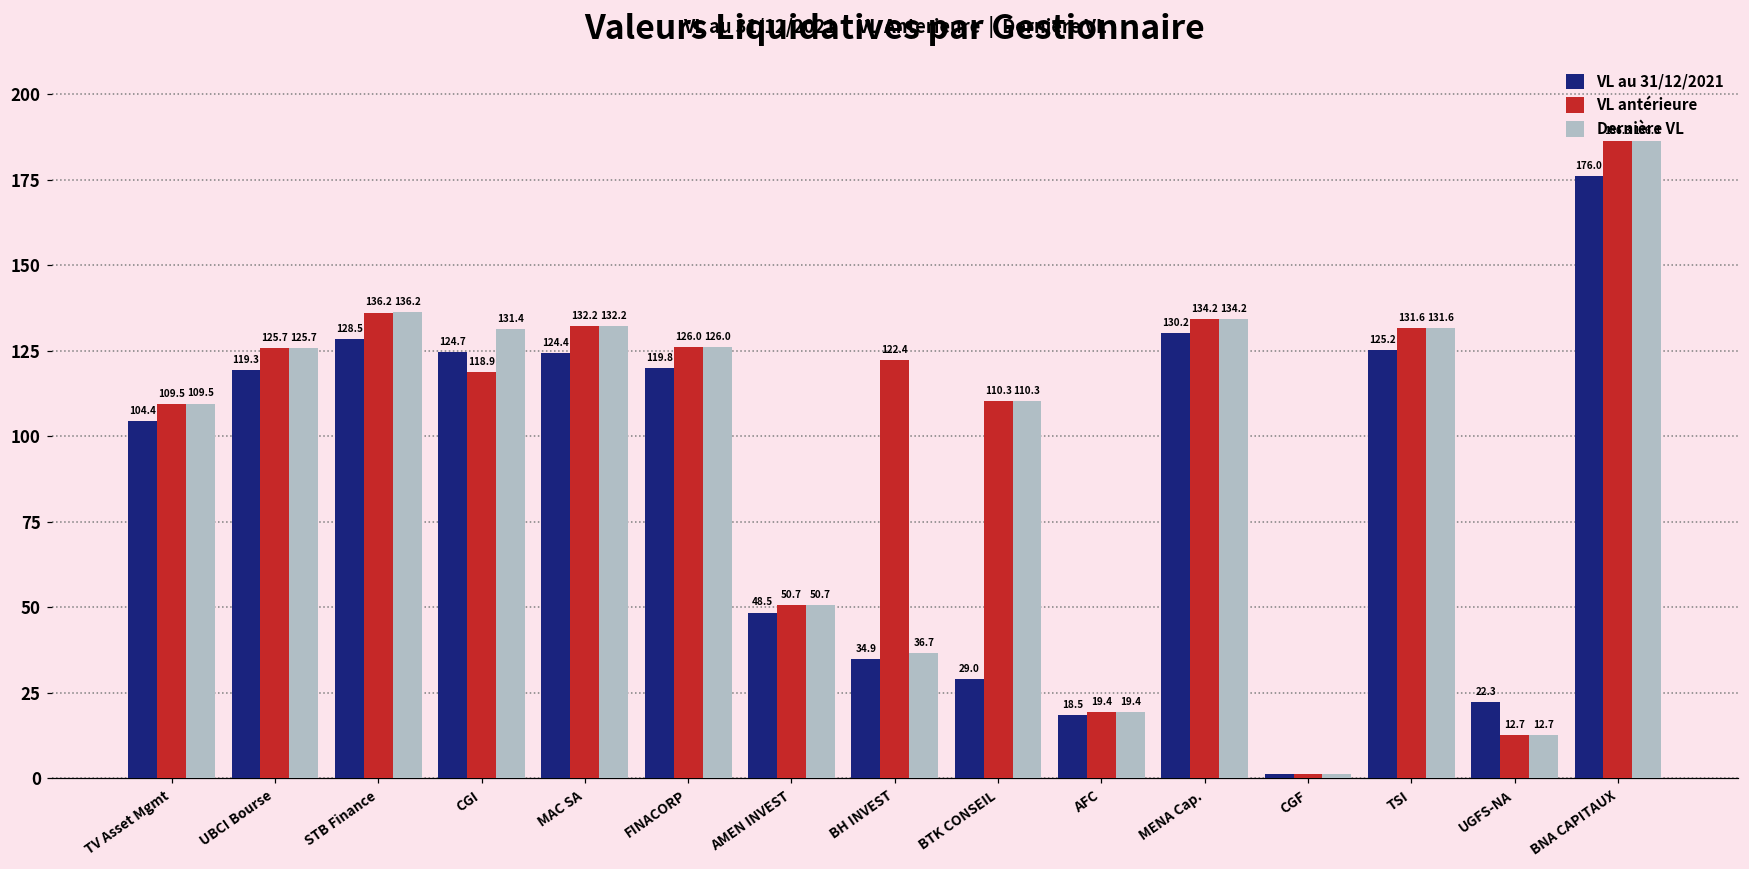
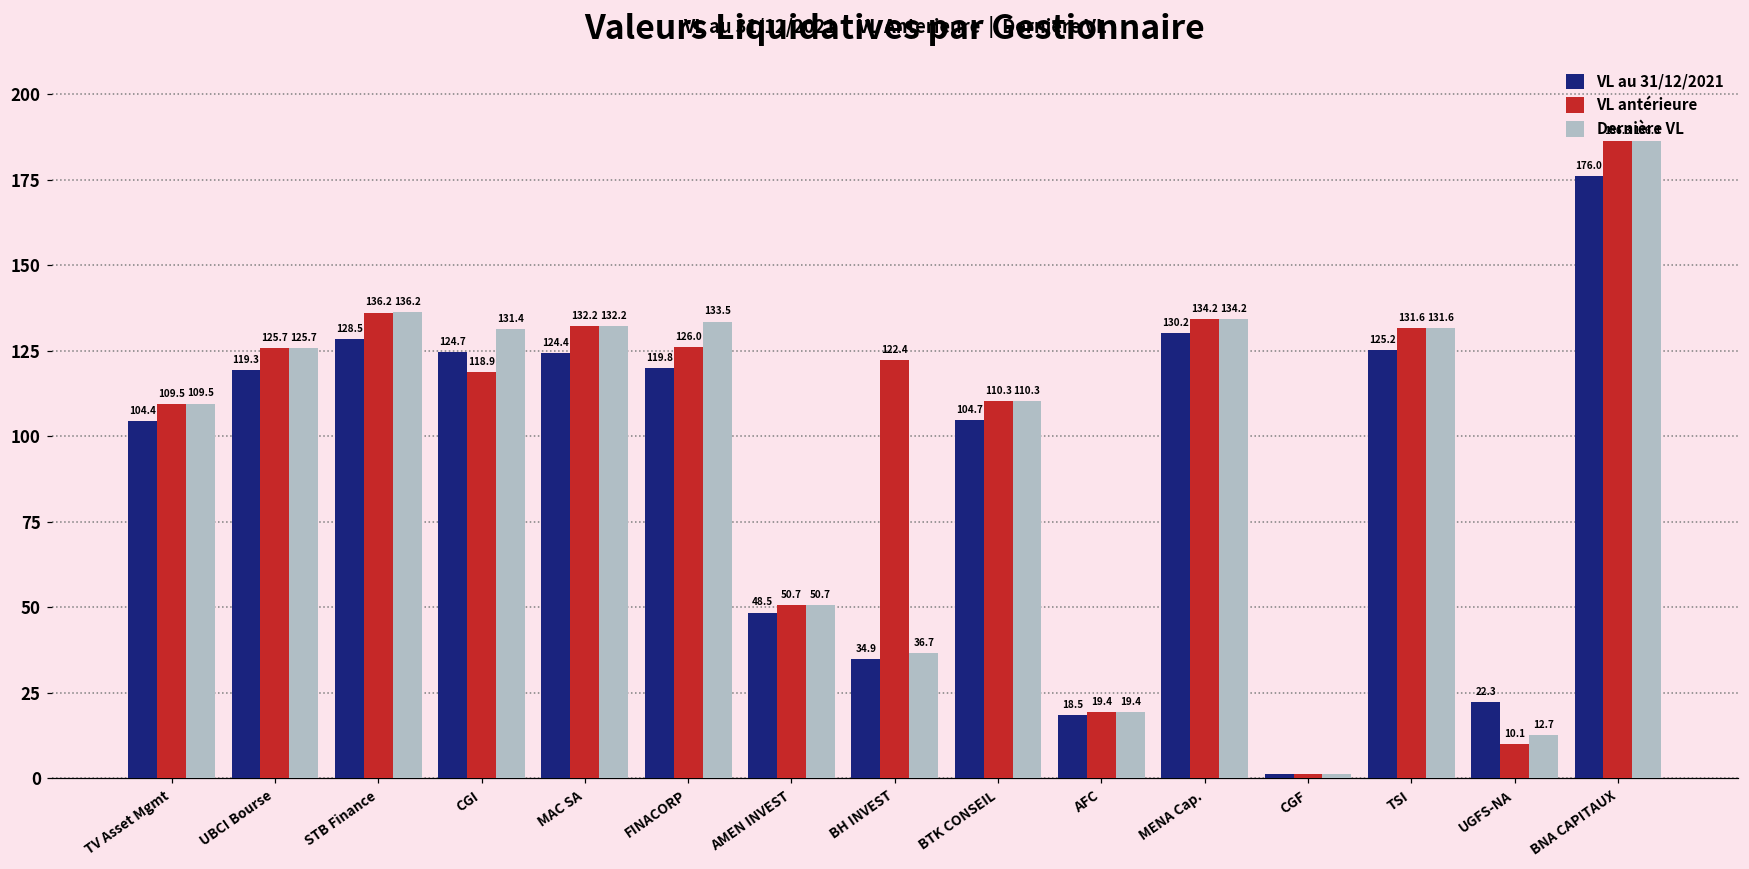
  {
    "VL au 31/12/2021": {
      "TV Asset Mgmt": 104.4,
      "UBCI Bourse": 119.3,
      "STB Finance": 128.5,
      "CGI": 124.7,
      "MAC SA": 124.4,
      "FINACORP": 119.8,
      "AMEN INVEST": 48.5,
      "BH INVEST": 34.9,
-     "BTK CONSEIL": 29.0,
+     "BTK CONSEIL": 104.7,
      "AFC": 18.5,
      "MENA Cap.": 130.2,
      "TSI": 125.2,
      "UGFS-NA": 22.3,
      "BNA CAPITAUX": 176.0
    },
    "VL antérieure": {
      "TV Asset Mgmt": 109.5,
      "UBCI Bourse": 125.7,
      "STB Finance": 136.2,
      "CGI": 118.9,
      "MAC SA": 132.2,
      "FINACORP": 126.0,
      "AMEN INVEST": 50.7,
      "BH INVEST": 122.4,
      "BTK CONSEIL": 110.3,
      "AFC": 19.4,
      "MENA Cap.": 134.2,
      "TSI": 131.6,
-     "UGFS-NA": 12.7,
+     "UGFS-NA": 10.1,
      "BNA CAPITAUX": 186.3
    },
    "Dernière VL": {
      "TV Asset Mgmt": 109.5,
      "UBCI Bourse": 125.7,
      "STB Finance": 136.2,
      "CGI": 131.4,
      "MAC SA": 132.2,
-     "FINACORP": 126.0,
+     "FINACORP": 133.5,
      "AMEN INVEST": 50.7,
      "BH INVEST": 36.7,
      "BTK CONSEIL": 110.3,
      "AFC": 19.4,
      "MENA Cap.": 134.2,
      "TSI": 131.6,
      "UGFS-NA": 12.7,
      "BNA CAPITAUX": 186.3
    }
  }
